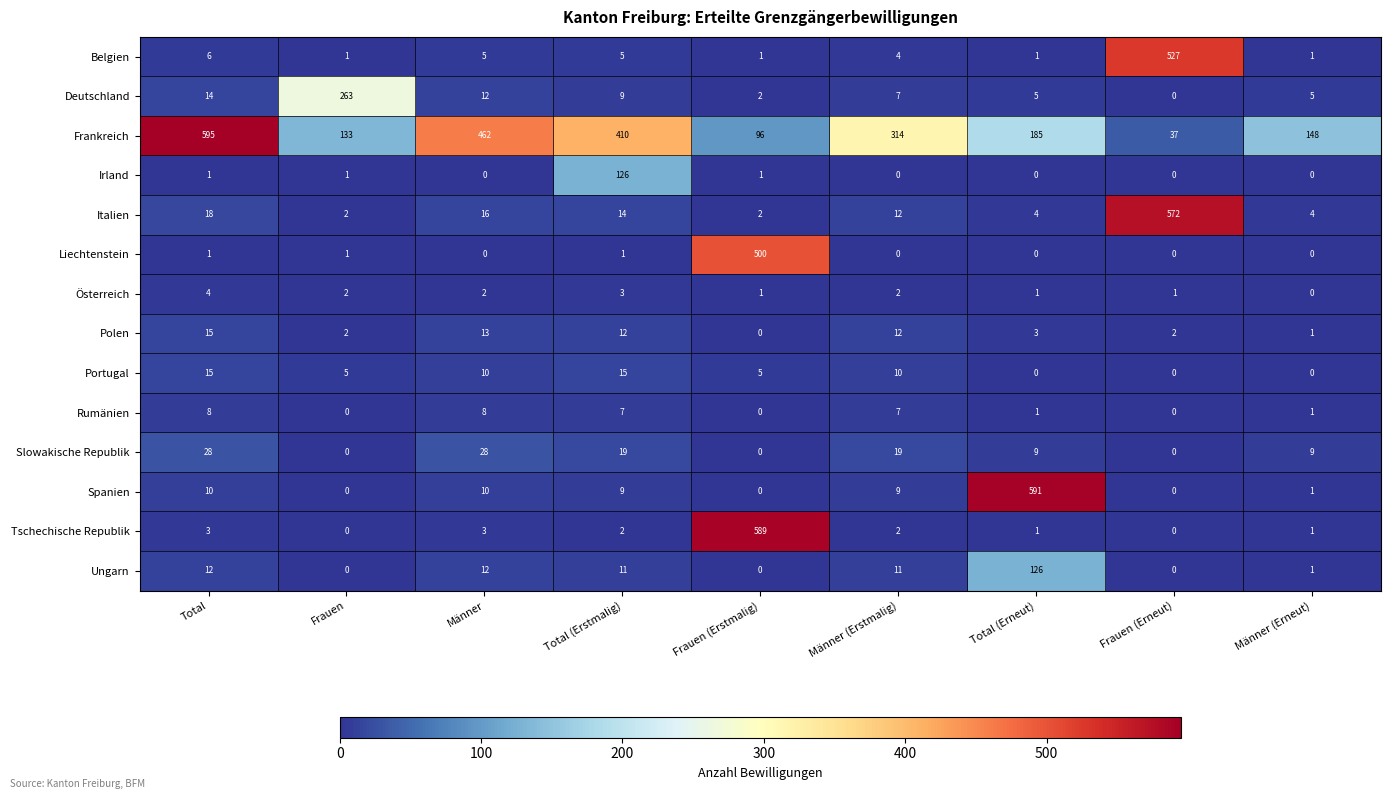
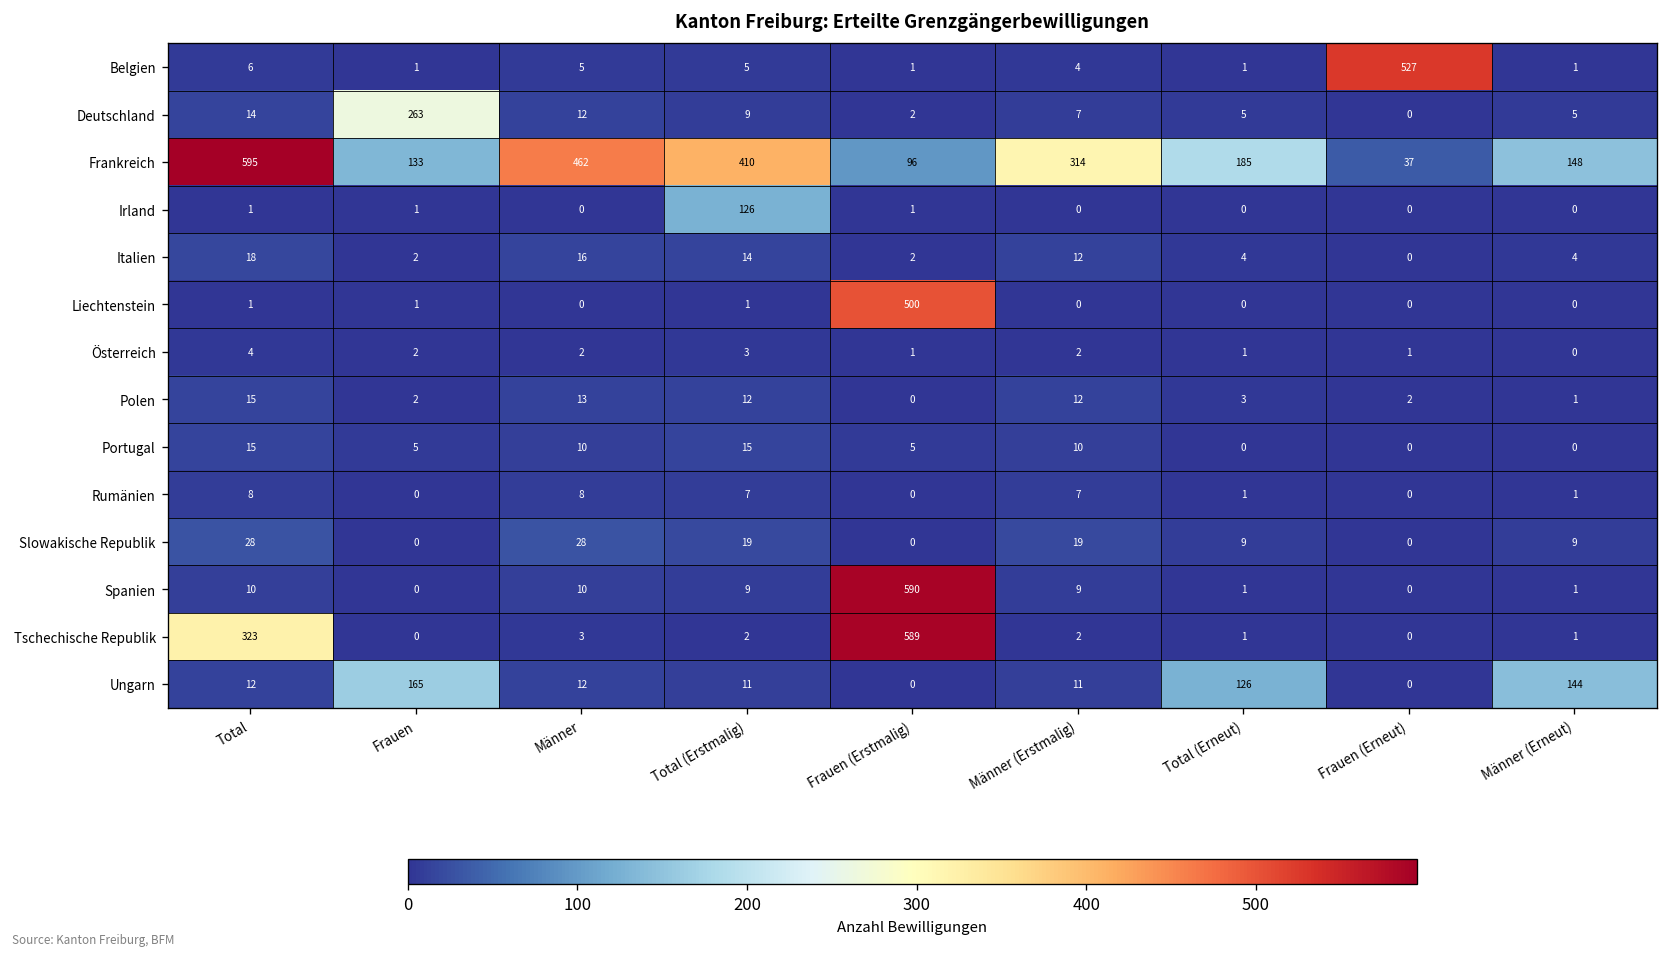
  {
    "Belgien": {
      "Total": 6,
      "Frauen": 1,
      "Männer": 5,
      "Total (Erstmalig)": 5,
      "Frauen (Erstmalig)": 1,
      "Männer (Erstmalig)": 4,
      "Total (Erneut)": 1,
      "Frauen (Erneut)": 527,
      "Männer (Erneut)": 1
    },
    "Deutschland": {
      "Total": 14,
      "Frauen": 263,
      "Männer": 12,
      "Total (Erstmalig)": 9,
      "Frauen (Erstmalig)": 2,
      "Männer (Erstmalig)": 7,
      "Total (Erneut)": 5,
      "Frauen (Erneut)": 0,
      "Männer (Erneut)": 5
    },
    "Frankreich": {
      "Total": 595,
      "Frauen": 133,
      "Männer": 462,
      "Total (Erstmalig)": 410,
      "Frauen (Erstmalig)": 96,
      "Männer (Erstmalig)": 314,
      "Total (Erneut)": 185,
      "Frauen (Erneut)": 37,
      "Männer (Erneut)": 148
    },
    "Irland": {
      "Total": 1,
      "Frauen": 1,
      "Männer": 0,
      "Total (Erstmalig)": 126,
      "Frauen (Erstmalig)": 1,
      "Männer (Erstmalig)": 0,
      "Total (Erneut)": 0,
      "Frauen (Erneut)": 0,
      "Männer (Erneut)": 0
    },
    "Italien": {
      "Total": 18,
      "Frauen": 2,
      "Männer": 16,
      "Total (Erstmalig)": 14,
      "Frauen (Erstmalig)": 2,
      "Männer (Erstmalig)": 12,
      "Total (Erneut)": 4,
-     "Frauen (Erneut)": 572,
+     "Frauen (Erneut)": 0,
      "Männer (Erneut)": 4
    },
    "Liechtenstein": {
      "Total": 1,
      "Frauen": 1,
      "Männer": 0,
      "Total (Erstmalig)": 1,
      "Frauen (Erstmalig)": 500,
      "Männer (Erstmalig)": 0,
      "Total (Erneut)": 0,
      "Frauen (Erneut)": 0,
      "Männer (Erneut)": 0
    },
    "Österreich": {
      "Total": 4,
      "Frauen": 2,
      "Männer": 2,
      "Total (Erstmalig)": 3,
      "Frauen (Erstmalig)": 1,
      "Männer (Erstmalig)": 2,
      "Total (Erneut)": 1,
      "Frauen (Erneut)": 1,
      "Männer (Erneut)": 0
    },
    "Polen": {
      "Total": 15,
      "Frauen": 2,
      "Männer": 13,
      "Total (Erstmalig)": 12,
      "Frauen (Erstmalig)": 0,
      "Männer (Erstmalig)": 12,
      "Total (Erneut)": 3,
      "Frauen (Erneut)": 2,
      "Männer (Erneut)": 1
    },
    "Portugal": {
      "Total": 15,
      "Frauen": 5,
      "Männer": 10,
      "Total (Erstmalig)": 15,
      "Frauen (Erstmalig)": 5,
      "Männer (Erstmalig)": 10,
      "Total (Erneut)": 0,
      "Frauen (Erneut)": 0,
      "Männer (Erneut)": 0
    },
    "Rumänien": {
      "Total": 8,
      "Frauen": 0,
      "Männer": 8,
      "Total (Erstmalig)": 7,
      "Frauen (Erstmalig)": 0,
      "Männer (Erstmalig)": 7,
      "Total (Erneut)": 1,
      "Frauen (Erneut)": 0,
      "Männer (Erneut)": 1
    },
    "Slowakische Republik": {
      "Total": 28,
      "Frauen": 0,
      "Männer": 28,
      "Total (Erstmalig)": 19,
      "Frauen (Erstmalig)": 0,
      "Männer (Erstmalig)": 19,
      "Total (Erneut)": 9,
      "Frauen (Erneut)": 0,
      "Männer (Erneut)": 9
    },
    "Spanien": {
      "Total": 10,
      "Frauen": 0,
      "Männer": 10,
      "Total (Erstmalig)": 9,
-     "Frauen (Erstmalig)": 0,
+     "Frauen (Erstmalig)": 590,
      "Männer (Erstmalig)": 9,
-     "Total (Erneut)": 591,
+     "Total (Erneut)": 1,
      "Frauen (Erneut)": 0,
      "Männer (Erneut)": 1
    },
    "Tschechische Republik": {
-     "Total": 3,
+     "Total": 323,
      "Frauen": 0,
      "Männer": 3,
      "Total (Erstmalig)": 2,
      "Frauen (Erstmalig)": 589,
      "Männer (Erstmalig)": 2,
      "Total (Erneut)": 1,
      "Frauen (Erneut)": 0,
      "Männer (Erneut)": 1
    },
    "Ungarn": {
      "Total": 12,
-     "Frauen": 0,
+     "Frauen": 165,
      "Männer": 12,
      "Total (Erstmalig)": 11,
      "Frauen (Erstmalig)": 0,
      "Männer (Erstmalig)": 11,
      "Total (Erneut)": 126,
      "Frauen (Erneut)": 0,
-     "Männer (Erneut)": 1
+     "Männer (Erneut)": 144
    }
  }
